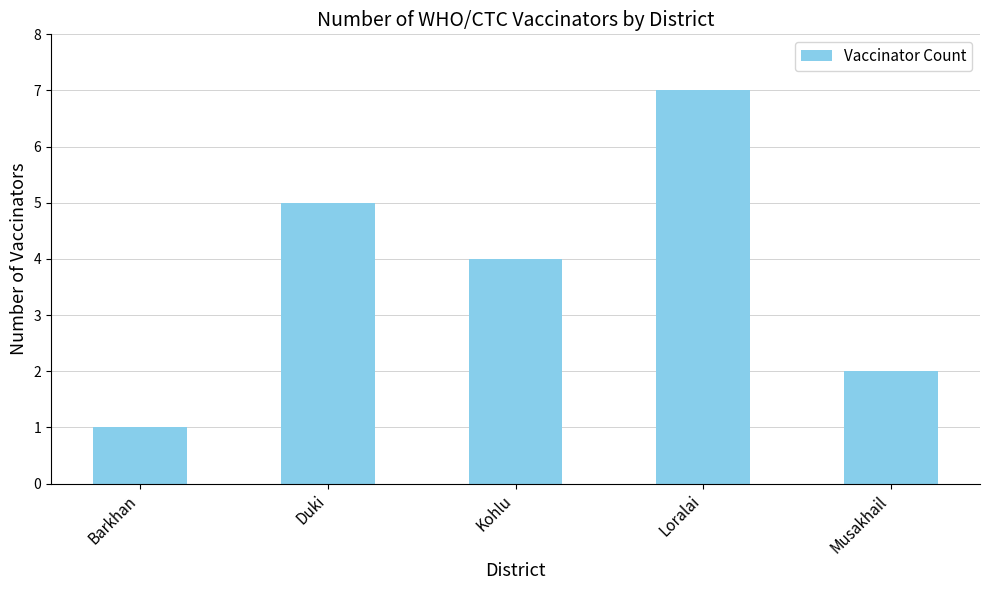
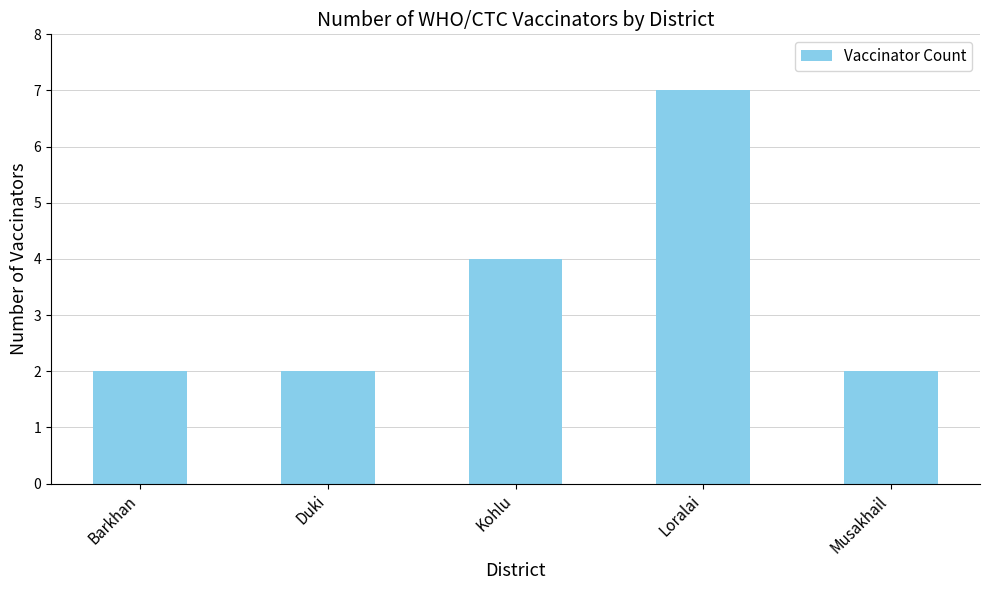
  {
-   "Barkhan": 1,
-   "Duki": 5,
+   "Barkhan": 2,
+   "Duki": 2,
    "Kohlu": 4,
    "Loralai": 7,
    "Musakhail": 2
  }
